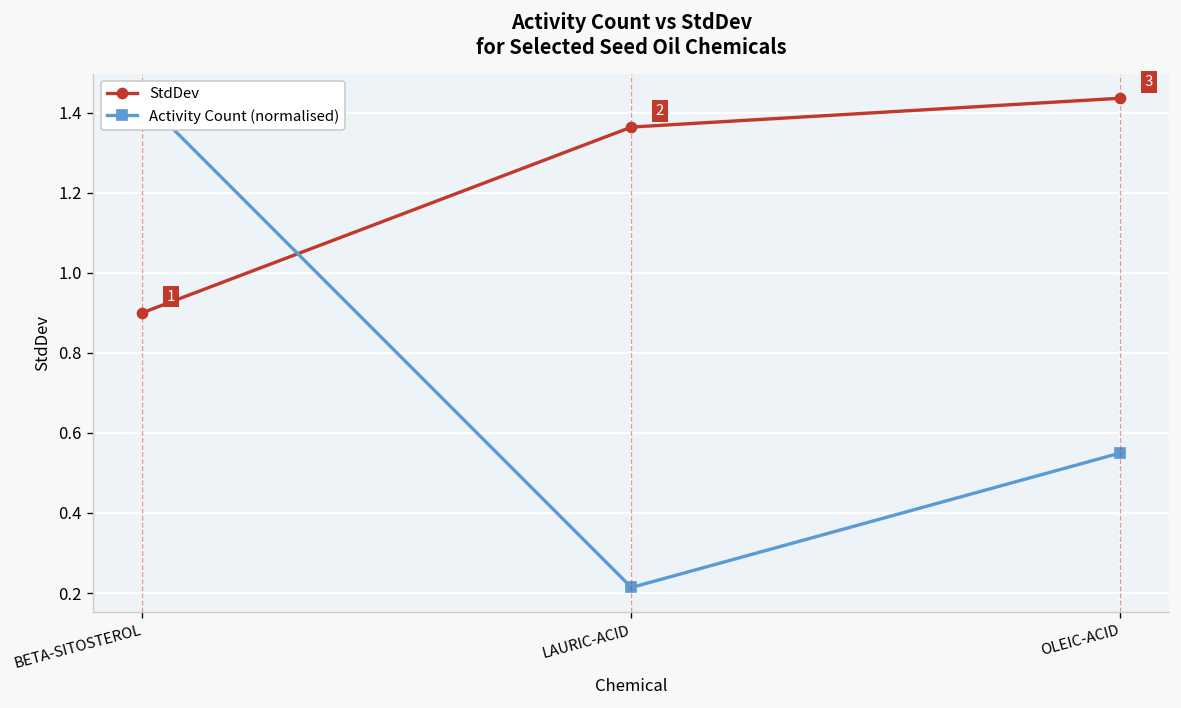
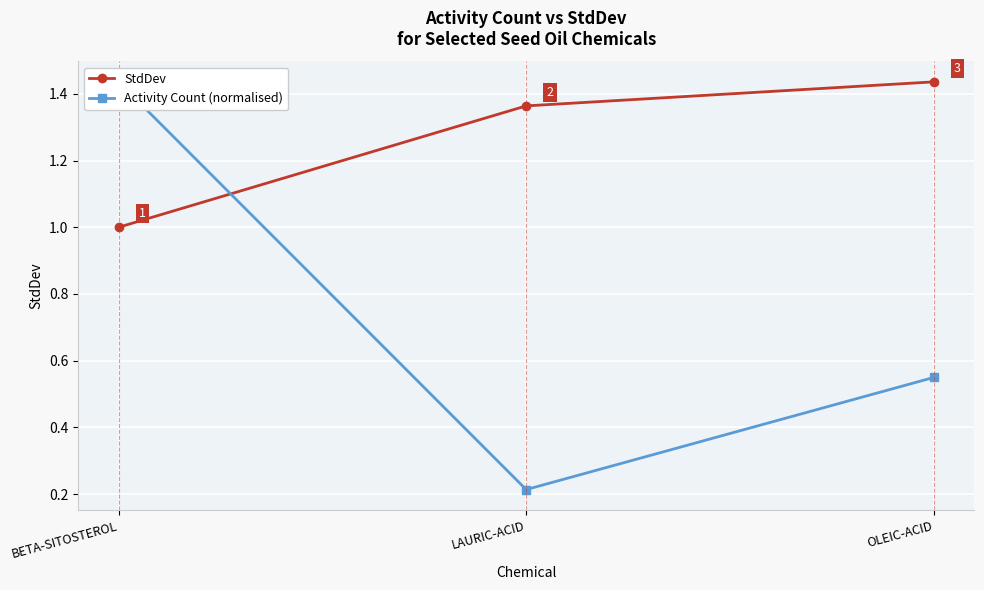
  {
    "StdDev": {
-     "BETA-SITOSTEROL": 0.9
+     "BETA-SITOSTEROL": 1.0
    },
    "Activity Count (normalised)": {
      "LAURIC-ACID": 0.21,
      "OLEIC-ACID": 0.55
    }
  }
